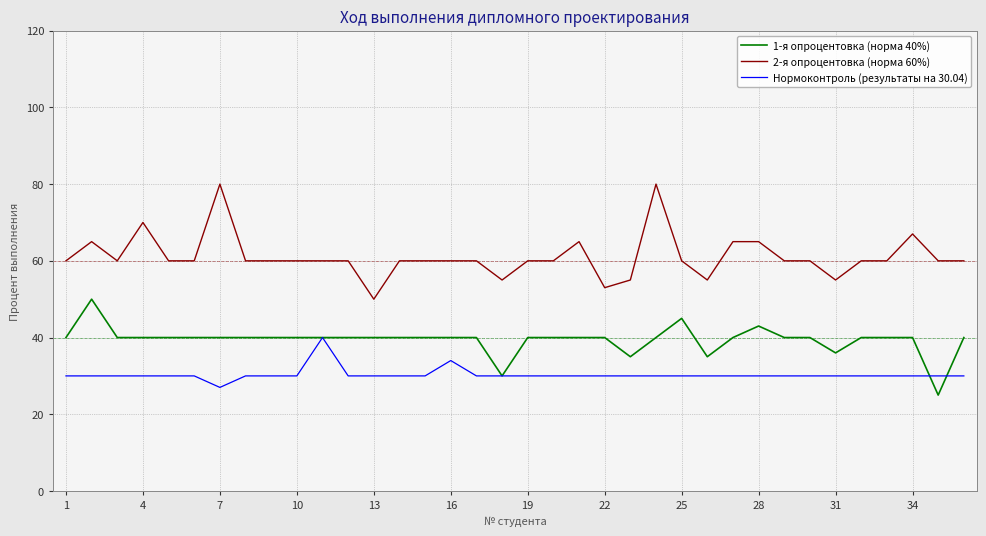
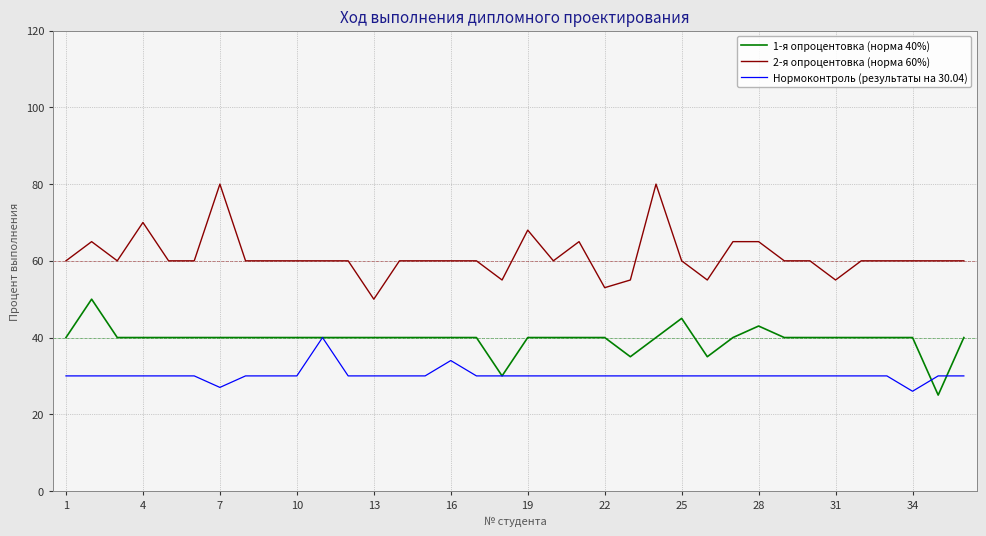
  {
    "1-я опроцентовка (норма 40%)": {
      "1": 40,
      "4": 40,
      "7": 40,
      "10": 40,
      "13": 40,
      "16": 40,
      "19": 40,
      "22": 40,
      "25": 45,
      "28": 43,
-     "31": 36,
+     "31": 40,
      "34": 40
    },
    "2-я опроцентовка (норма 60%)": {
      "1": 60,
      "4": 70,
      "7": 80,
      "10": 60,
      "13": 50,
      "16": 60,
-     "19": 60,
+     "19": 68,
      "22": 53,
      "25": 60,
      "28": 65,
      "31": 55,
-     "34": 67
+     "34": 60
    },
    "Нормоконтроль (результаты на 30.04)": {
      "1": 30,
      "4": 30,
      "7": 27,
      "10": 30,
      "13": 30,
      "16": 34,
      "19": 30,
      "22": 30,
      "25": 30,
      "28": 30,
      "31": 30,
-     "34": 30
+     "34": 26
    }
  }
